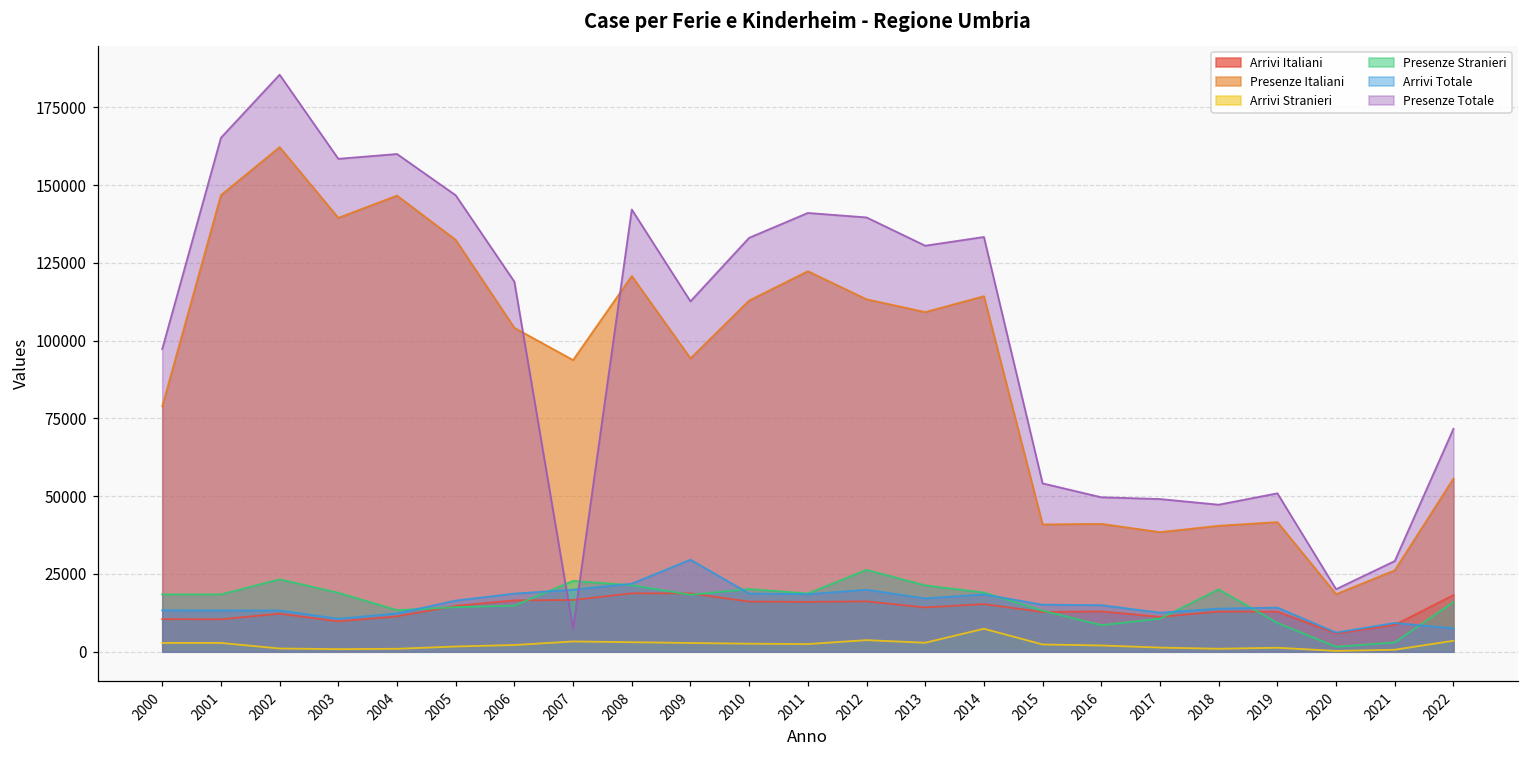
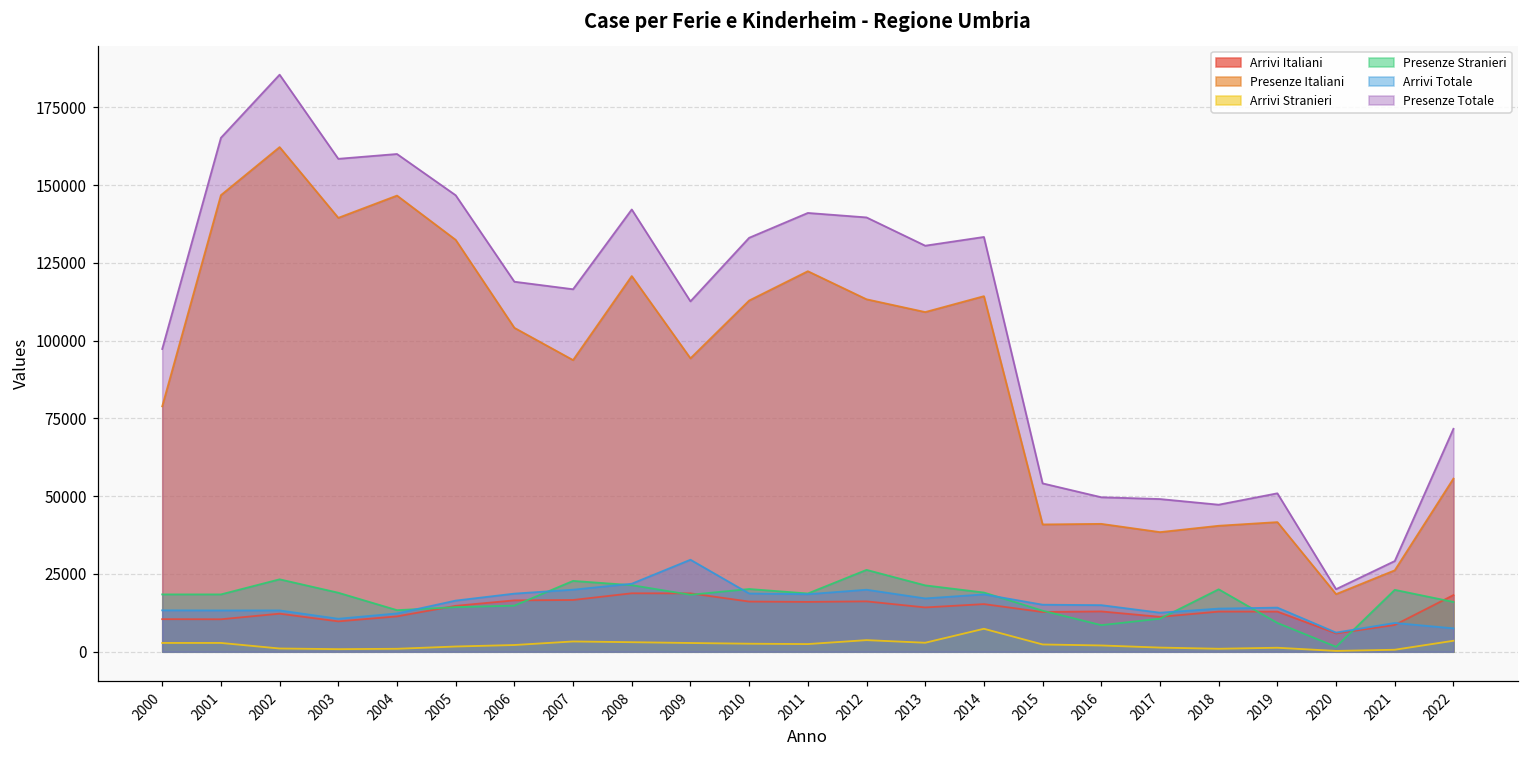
  {
    "Arrivi Stranieri": {
      "2000": 3000,
      "2001": 3000,
      "2002": 1000,
      "2003": 1000,
      "2004": 1000,
      "2005": 2000,
      "2006": 2000,
      "2007": 3000,
      "2008": 3000,
      "2009": 3000,
      "2010": 3000,
      "2011": 2000,
      "2012": 4000,
      "2013": 3000,
      "2014": 7000,
      "2015": 2000,
      "2016": 2000,
      "2017": 1000,
      "2018": 1000,
      "2019": 1000,
      "2020": 0,
      "2021": 1000,
      "2022": 4000
    },
    "Presenze Stranieri": {
      "2000": 18000,
      "2001": 18000,
      "2002": 23000,
      "2003": 19000,
      "2004": 13000,
      "2006": 15000,
      "2007": 23000,
      "2010": 20000,
      "2012": 26000,
      "2013": 21000,
      "2016": 9000,
      "2018": 20000,
      "2019": 9000,
      "2020": 2000,
-     "2021": 3000,
+     "2021": 20000,
      "2022": 16000
    },
    "Arrivi Totale": {
      "2000": 13000,
      "2001": 13000,
      "2002": 13000,
      "2004": 12000,
      "2005": 16000,
      "2006": 19000,
      "2007": 20000,
      "2009": 30000,
      "2010": 19000,
      "2012": 20000,
      "2013": 17000,
      "2015": 15000,
      "2016": 15000,
      "2017": 13000,
      "2018": 14000,
      "2019": 14000,
      "2022": 8000
    },
    "Presenze Totale": {
      "2000": 97000,
      "2001": 165000,
      "2002": 186000,
      "2003": 158000,
      "2004": 160000,
      "2005": 147000,
      "2006": 119000,
-     "2007": 7000,
+     "2007": 117000,
      "2008": 142000,
      "2009": 113000,
      "2010": 133000,
      "2011": 141000,
      "2012": 140000,
      "2013": 131000,
      "2014": 133000,
      "2015": 54000,
      "2016": 50000,
      "2017": 49000,
      "2018": 47000,
      "2019": 51000,
      "2020": 20000,
      "2021": 29000,
      "2022": 72000
    }
  }
